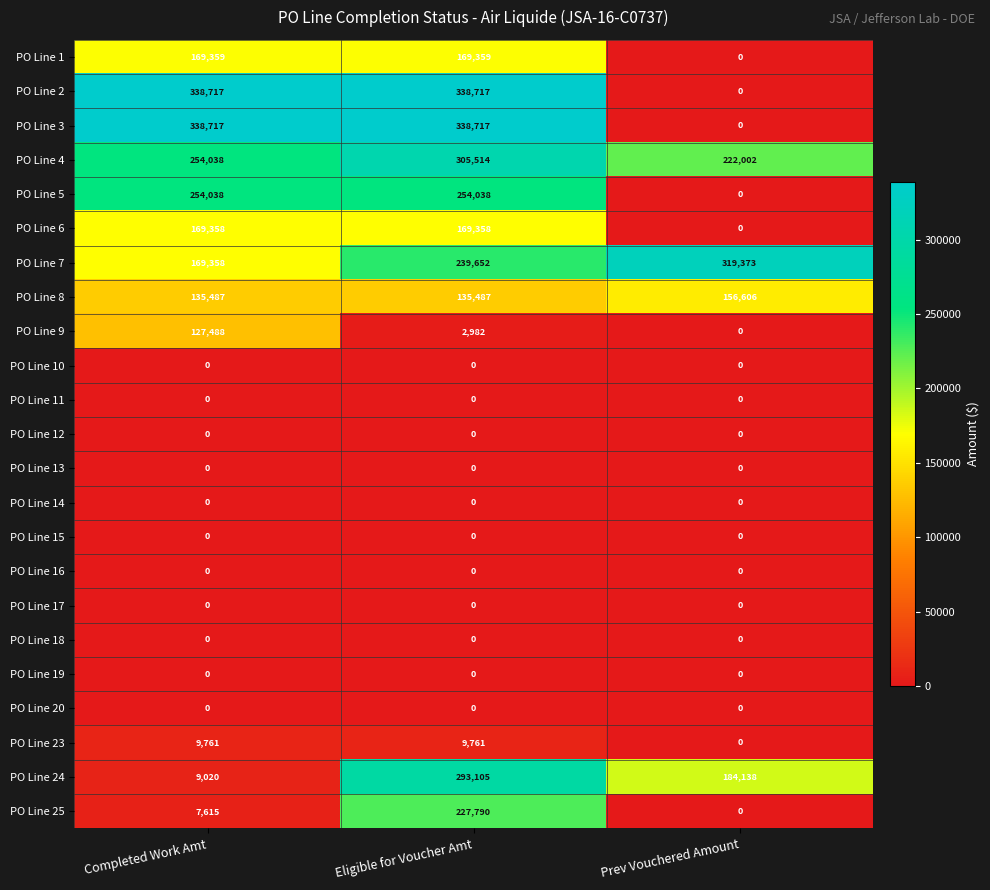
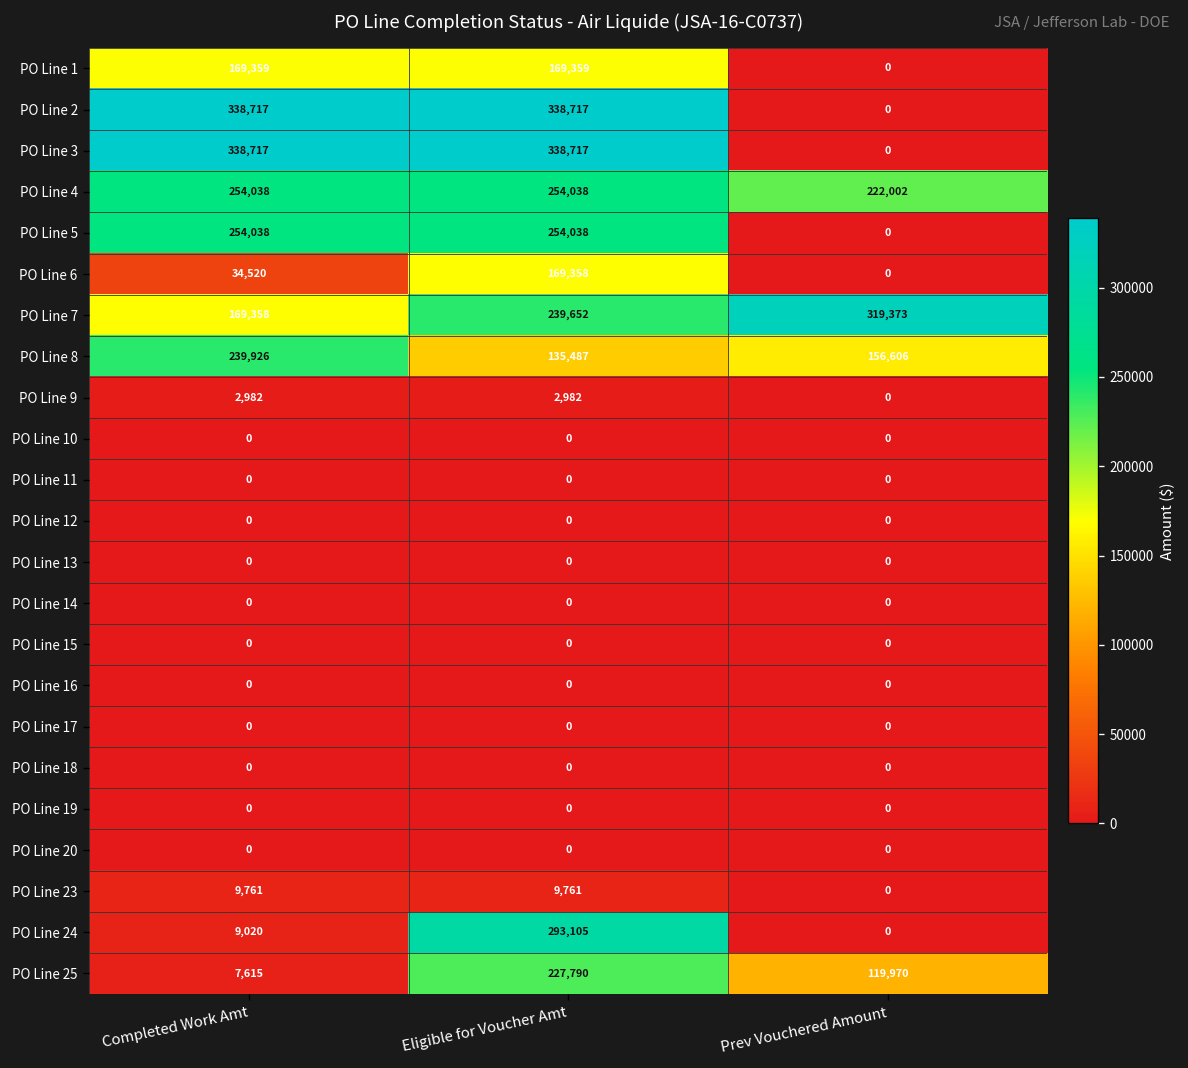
  {
    "PO Line 1": {
      "Completed Work Amt": "169,359",
      "Eligible for Voucher Amt": "169,359",
      "Prev Vouchered Amount": "0"
    },
    "PO Line 2": {
      "Completed Work Amt": "338,717",
      "Eligible for Voucher Amt": "338,717",
      "Prev Vouchered Amount": "0"
    },
    "PO Line 3": {
      "Completed Work Amt": "338,717",
      "Eligible for Voucher Amt": "338,717",
      "Prev Vouchered Amount": "0"
    },
    "PO Line 4": {
      "Completed Work Amt": "254,038",
-     "Eligible for Voucher Amt": "305,514",
+     "Eligible for Voucher Amt": "254,038",
      "Prev Vouchered Amount": "222,002"
    },
    "PO Line 5": {
      "Completed Work Amt": "254,038",
      "Eligible for Voucher Amt": "254,038",
      "Prev Vouchered Amount": "0"
    },
    "PO Line 6": {
-     "Completed Work Amt": "169,358",
+     "Completed Work Amt": "34,520",
      "Eligible for Voucher Amt": "169,358",
      "Prev Vouchered Amount": "0"
    },
    "PO Line 7": {
      "Completed Work Amt": "169,358",
      "Eligible for Voucher Amt": "239,652",
      "Prev Vouchered Amount": "319,373"
    },
    "PO Line 8": {
-     "Completed Work Amt": "135,487",
+     "Completed Work Amt": "239,926",
      "Eligible for Voucher Amt": "135,487",
      "Prev Vouchered Amount": "156,606"
    },
    "PO Line 9": {
-     "Completed Work Amt": "127,488",
+     "Completed Work Amt": "2,982",
      "Eligible for Voucher Amt": "2,982",
      "Prev Vouchered Amount": "0"
    },
    "PO Line 10": {
      "Completed Work Amt": "0",
      "Eligible for Voucher Amt": "0",
      "Prev Vouchered Amount": "0"
    },
    "PO Line 11": {
      "Completed Work Amt": "0",
      "Eligible for Voucher Amt": "0",
      "Prev Vouchered Amount": "0"
    },
    "PO Line 12": {
      "Completed Work Amt": "0",
      "Eligible for Voucher Amt": "0",
      "Prev Vouchered Amount": "0"
    },
    "PO Line 13": {
      "Completed Work Amt": "0",
      "Eligible for Voucher Amt": "0",
      "Prev Vouchered Amount": "0"
    },
    "PO Line 14": {
      "Completed Work Amt": "0",
      "Eligible for Voucher Amt": "0",
      "Prev Vouchered Amount": "0"
    },
    "PO Line 15": {
      "Completed Work Amt": "0",
      "Eligible for Voucher Amt": "0",
      "Prev Vouchered Amount": "0"
    },
    "PO Line 16": {
      "Completed Work Amt": "0",
      "Eligible for Voucher Amt": "0",
      "Prev Vouchered Amount": "0"
    },
    "PO Line 17": {
      "Completed Work Amt": "0",
      "Eligible for Voucher Amt": "0",
      "Prev Vouchered Amount": "0"
    },
    "PO Line 18": {
      "Completed Work Amt": "0",
      "Eligible for Voucher Amt": "0",
      "Prev Vouchered Amount": "0"
    },
    "PO Line 19": {
      "Completed Work Amt": "0",
      "Eligible for Voucher Amt": "0",
      "Prev Vouchered Amount": "0"
    },
    "PO Line 20": {
      "Completed Work Amt": "0",
      "Eligible for Voucher Amt": "0",
      "Prev Vouchered Amount": "0"
    },
    "PO Line 23": {
      "Completed Work Amt": "9,761",
      "Eligible for Voucher Amt": "9,761",
      "Prev Vouchered Amount": "0"
    },
    "PO Line 24": {
      "Completed Work Amt": "9,020",
      "Eligible for Voucher Amt": "293,105",
-     "Prev Vouchered Amount": "184,138"
+     "Prev Vouchered Amount": "0"
    },
    "PO Line 25": {
      "Completed Work Amt": "7,615",
      "Eligible for Voucher Amt": "227,790",
-     "Prev Vouchered Amount": "0"
+     "Prev Vouchered Amount": "119,970"
    }
  }
